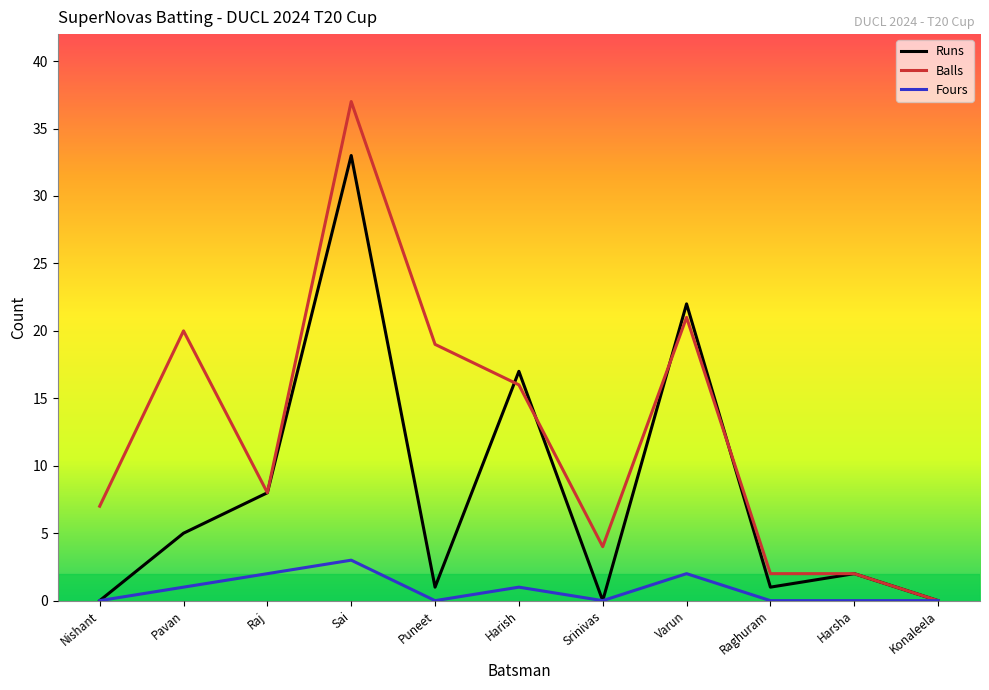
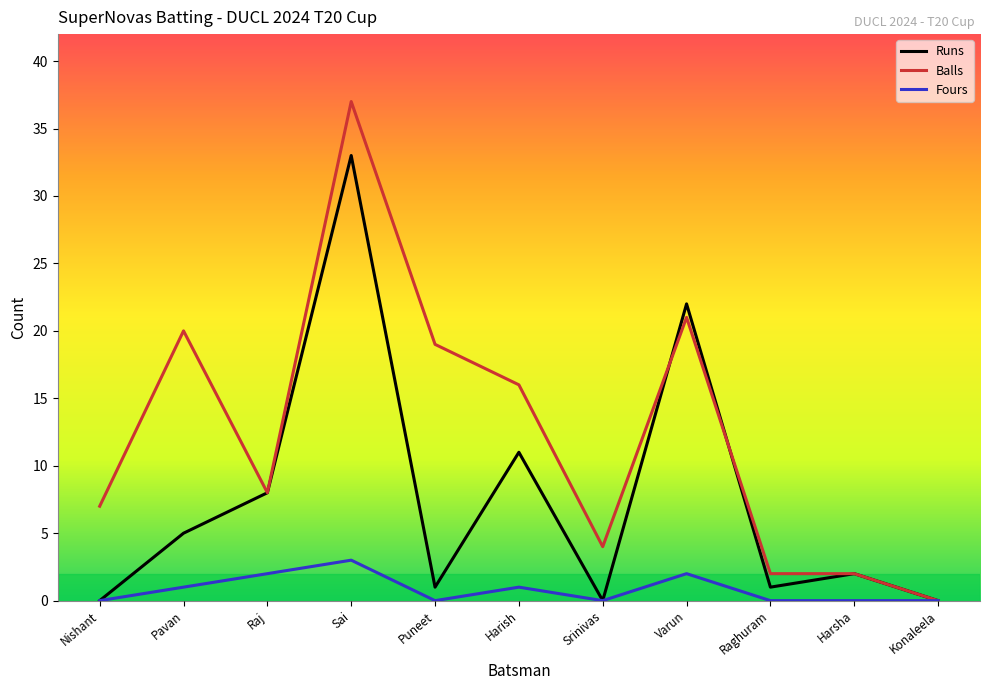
  {
    "Runs": {
      "Pavan": 5,
      "Sai": 33,
-     "Harish": 17,
+     "Harish": 11,
      "Varun": 22
    },
    "Balls": {
      "Nishant": 7,
      "Pavan": 20,
      "Sai": 37,
      "Puneet": 19,
      "Harish": 16,
      "Srinivas": 4,
      "Varun": 21
    },
    "Fours": {
      "Sai": 3
    }
  }
